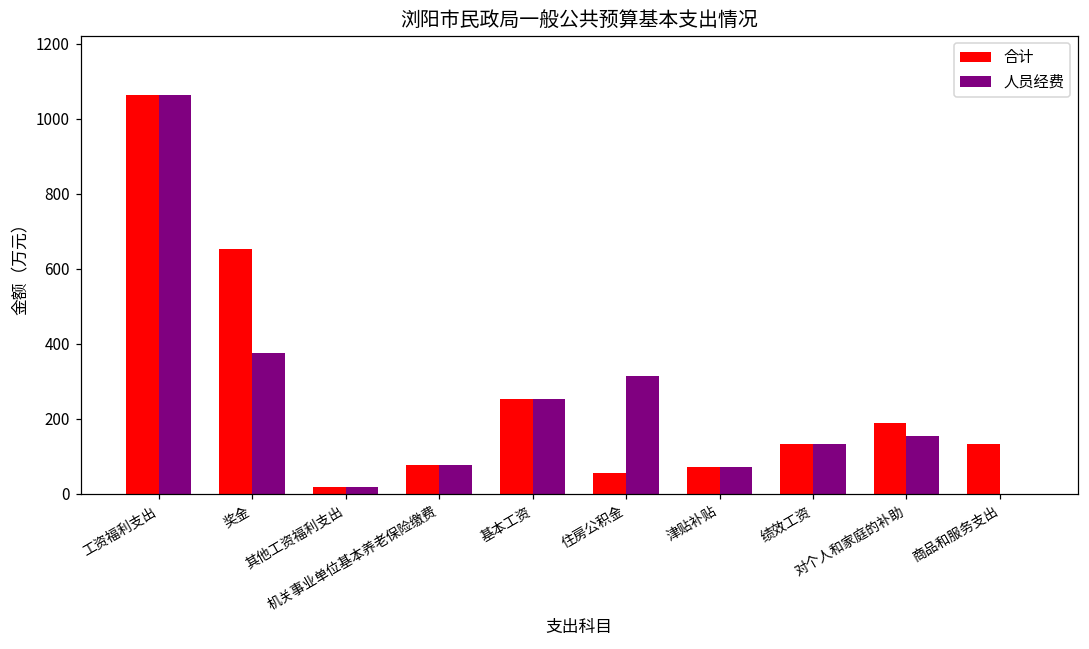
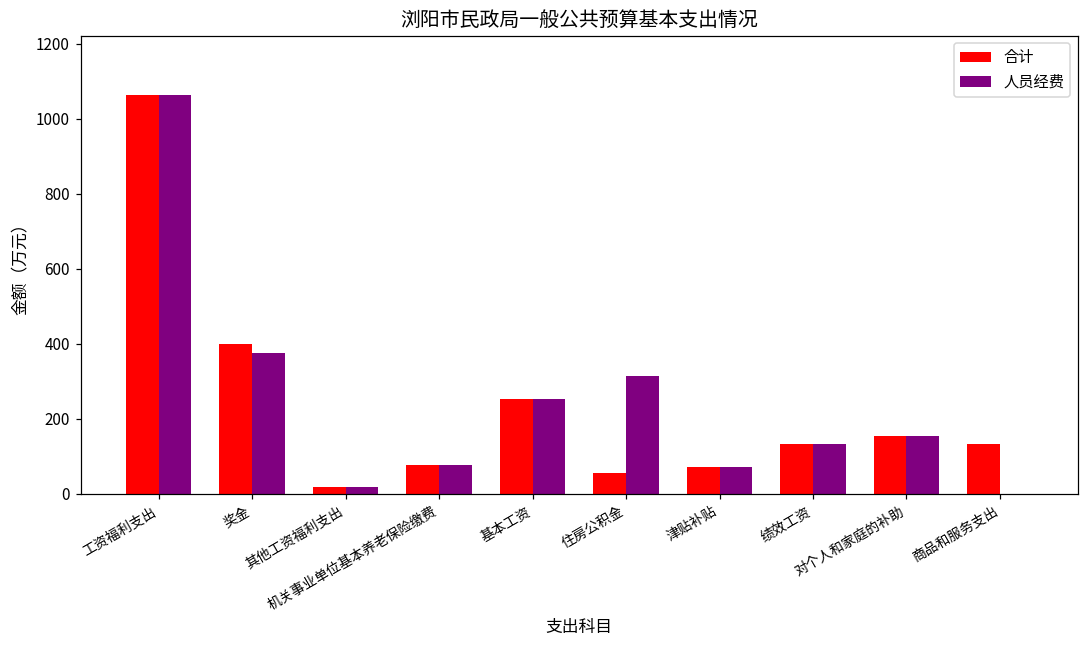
  {
    "合计": {
      "工资福利支出": 1060,
-     "奖金": 650,
+     "奖金": 400,
      "其他工资福利支出": 20,
      "机关事业单位基本养老保险缴费": 80,
      "基本工资": 250,
      "住房公积金": 50,
      "津贴补贴": 70,
      "绩效工资": 130,
-     "对个人和家庭的补助": 190,
+     "对个人和家庭的补助": 150,
      "商品和服务支出": 130
    },
    "人员经费": {
      "工资福利支出": 1060,
      "奖金": 380,
      "其他工资福利支出": 20,
      "机关事业单位基本养老保险缴费": 80,
      "基本工资": 250,
      "住房公积金": 310,
      "津贴补贴": 70,
      "绩效工资": 130,
      "对个人和家庭的补助": 150,
      "商品和服务支出": 0
    }
  }
